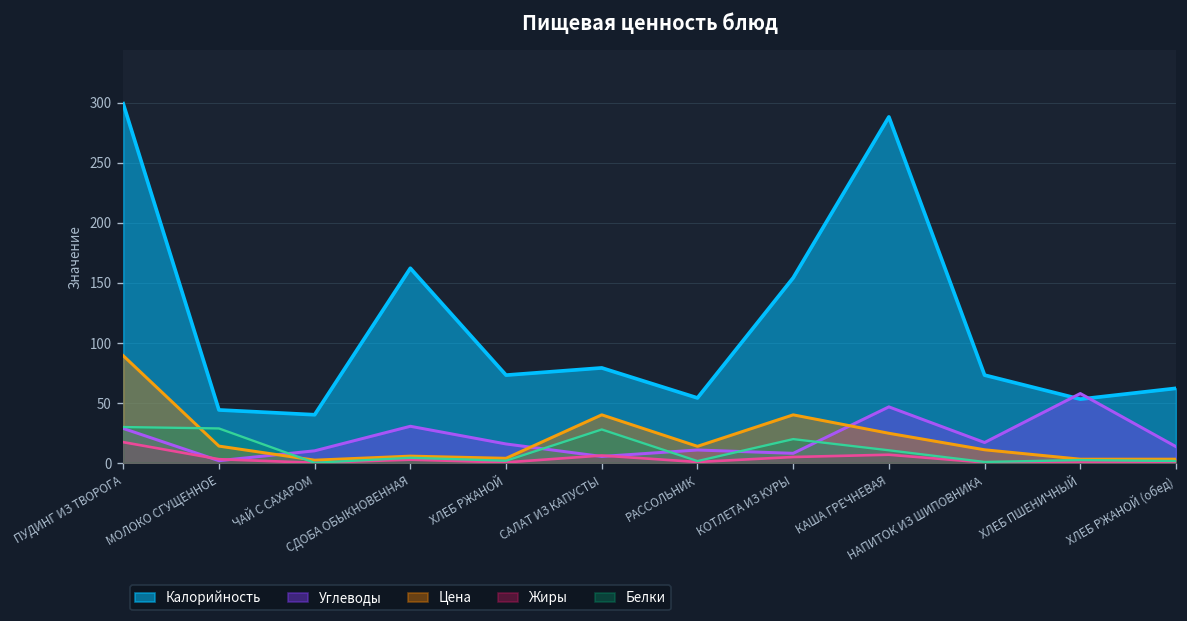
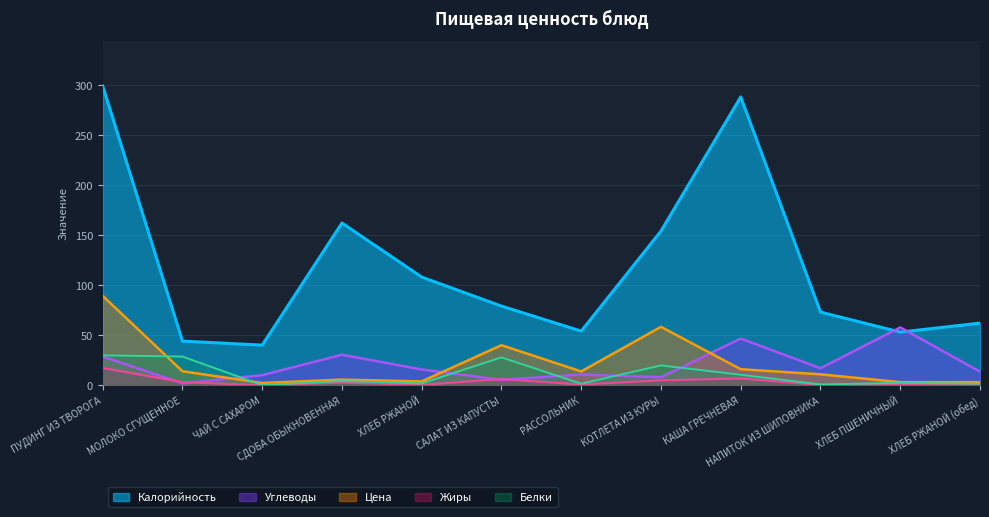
  {
    "Калорийность": {
      "ПУДИНГ ИЗ ТВОРОГА": 299,
      "МОЛОКО СГУЩЕННОЕ": 44,
      "ЧАЙ С САХАРОМ": 40,
      "СДОБА ОБЫКНОВЕННАЯ": 162,
-     "ХЛЕБ РЖАНОЙ": 73,
+     "ХЛЕБ РЖАНОЙ": 108,
      "САЛАТ ИЗ КАПУСТЫ": 79,
      "РАССОЛЬНИК": 54,
      "КОТЛЕТА ИЗ КУРЫ": 154,
      "КАША ГРЕЧНЕВАЯ": 288,
      "НАПИТОК ИЗ ШИПОВНИКА": 73,
      "ХЛЕБ ПШЕНИЧНЫЙ": 53,
      "ХЛЕБ РЖАНОЙ (обед)": 62
    },
    "Углеводы": {
      "ЧАЙ С САХАРОМ": 10,
      "СДОБА ОБЫКНОВЕННАЯ": 30,
      "ХЛЕБ РЖАНОЙ": 16,
      "РАССОЛЬНИК": 11,
      "КОТЛЕТА ИЗ КУРЫ": 8,
      "КАША ГРЕЧНЕВАЯ": 47,
      "НАПИТОК ИЗ ШИПОВНИКА": 17,
      "ХЛЕБ ПШЕНИЧНЫЙ": 58,
      "ХЛЕБ РЖАНОЙ (обед)": 13
    },
    "Цена": {
      "ПУДИНГ ИЗ ТВОРОГА": 89,
      "МОЛОКО СГУЩЕННОЕ": 14,
      "САЛАТ ИЗ КАПУСТЫ": 40,
      "РАССОЛЬНИК": 14,
-     "КОТЛЕТА ИЗ КУРЫ": 40,
-     "КАША ГРЕЧНЕВАЯ": 25,
+     "КОТЛЕТА ИЗ КУРЫ": 58,
+     "КАША ГРЕЧНЕВАЯ": 16,
      "НАПИТОК ИЗ ШИПОВНИКА": 11
    },
    "Жиры": {
      "ПУДИНГ ИЗ ТВОРОГА": 17,
      "КОТЛЕТА ИЗ КУРЫ": 5,
      "КАША ГРЕЧНЕВАЯ": 7
    },
    "Белки": {
      "МОЛОКО СГУЩЕННОЕ": 29,
      "САЛАТ ИЗ КАПУСТЫ": 28,
      "КОТЛЕТА ИЗ КУРЫ": 20,
      "КАША ГРЕЧНЕВАЯ": 10
    }
  }
